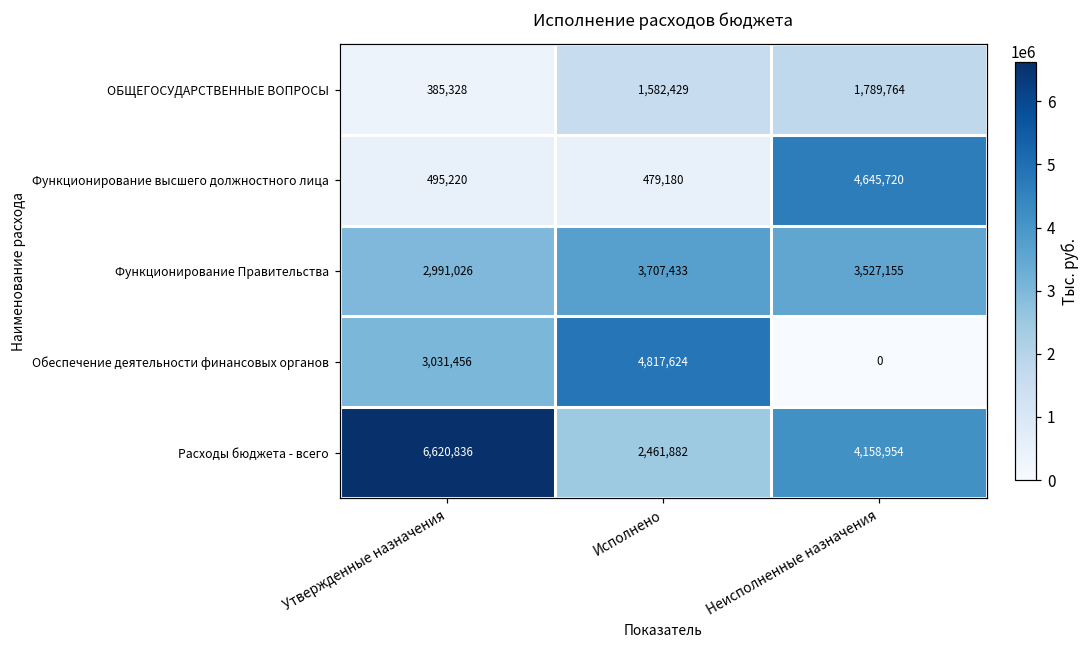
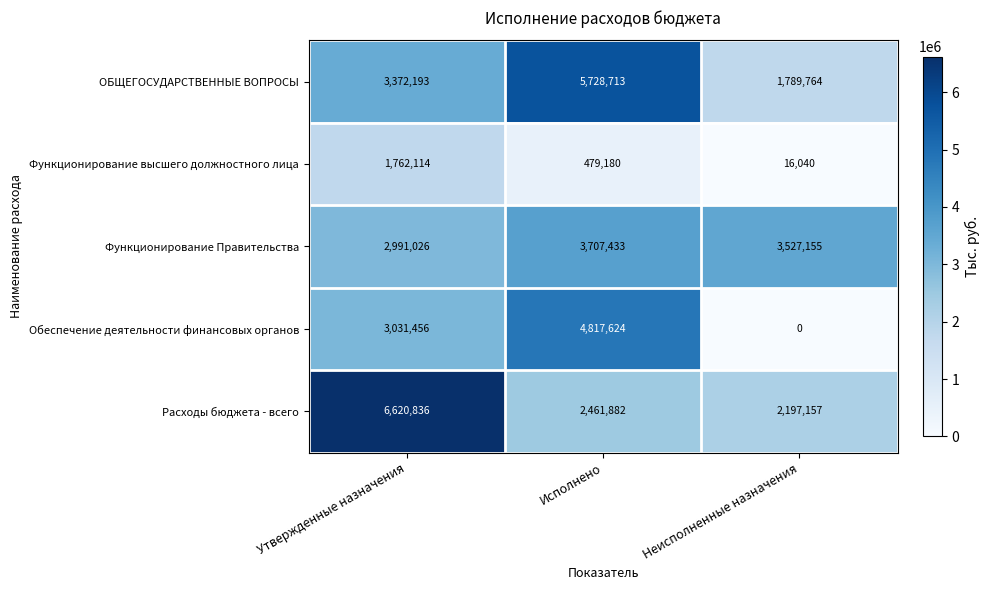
  {
    "ОБЩЕГОСУДАРСТВЕННЫЕ ВОПРОСЫ": {
-     "Утвержденные назначения": "385,328",
-     "Исполнено": "1,582,429",
+     "Утвержденные назначения": "3,372,193",
+     "Исполнено": "5,728,713",
      "Неисполненные назначения": "1,789,764"
    },
    "Функционирование высшего должностного лица": {
-     "Утвержденные назначения": "495,220",
+     "Утвержденные назначения": "1,762,114",
      "Исполнено": "479,180",
-     "Неисполненные назначения": "4,645,720"
+     "Неисполненные назначения": "16,040"
    },
    "Функционирование Правительства": {
      "Утвержденные назначения": "2,991,026",
      "Исполнено": "3,707,433",
      "Неисполненные назначения": "3,527,155"
    },
    "Обеспечение деятельности финансовых органов": {
      "Утвержденные назначения": "3,031,456",
      "Исполнено": "4,817,624",
      "Неисполненные назначения": "0"
    },
    "Расходы бюджета - всего": {
      "Утвержденные назначения": "6,620,836",
      "Исполнено": "2,461,882",
-     "Неисполненные назначения": "4,158,954"
+     "Неисполненные назначения": "2,197,157"
    }
  }
